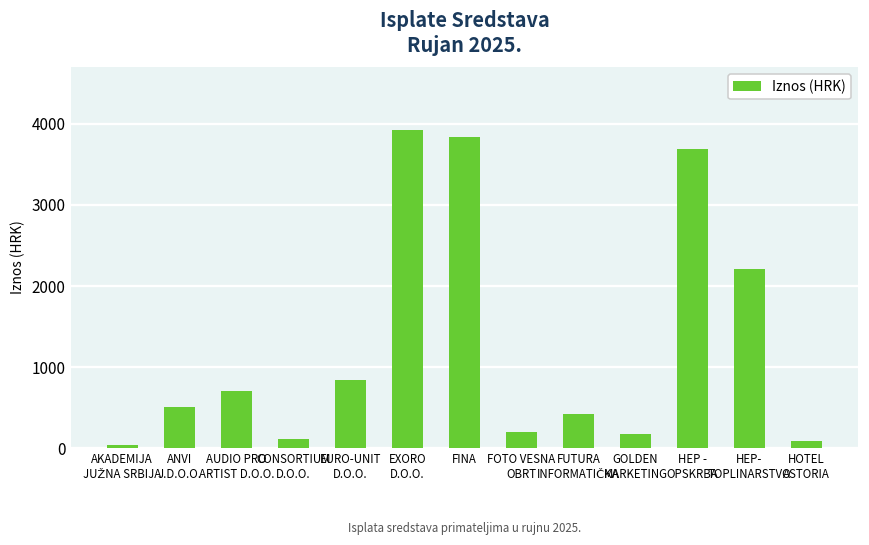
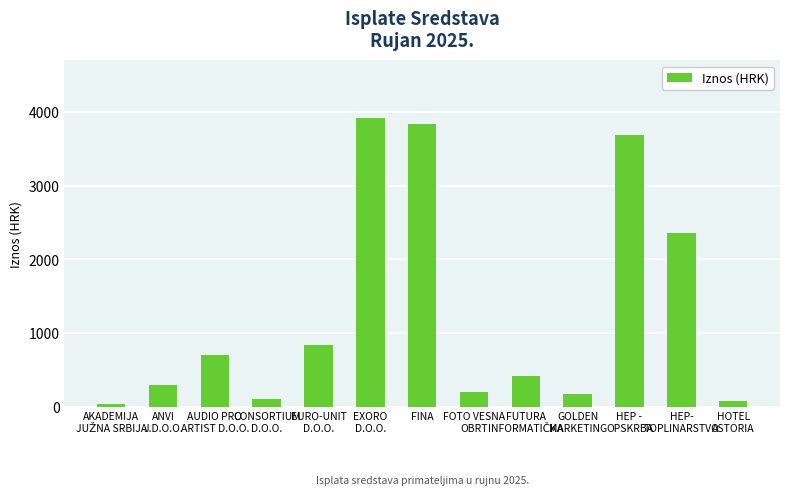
  {
    "AKADEMIJA JUŽNA SRBIJA": 0,
-   "ANVI J.D.O.O.": 500,
+   "ANVI J.D.O.O.": 300,
    "EXORO D.O.O.": 3900,
    "FINA": 3800,
-   "HEP- TOPLINARSTVO": 2200
+   "HEP- TOPLINARSTVO": 2400
  }
